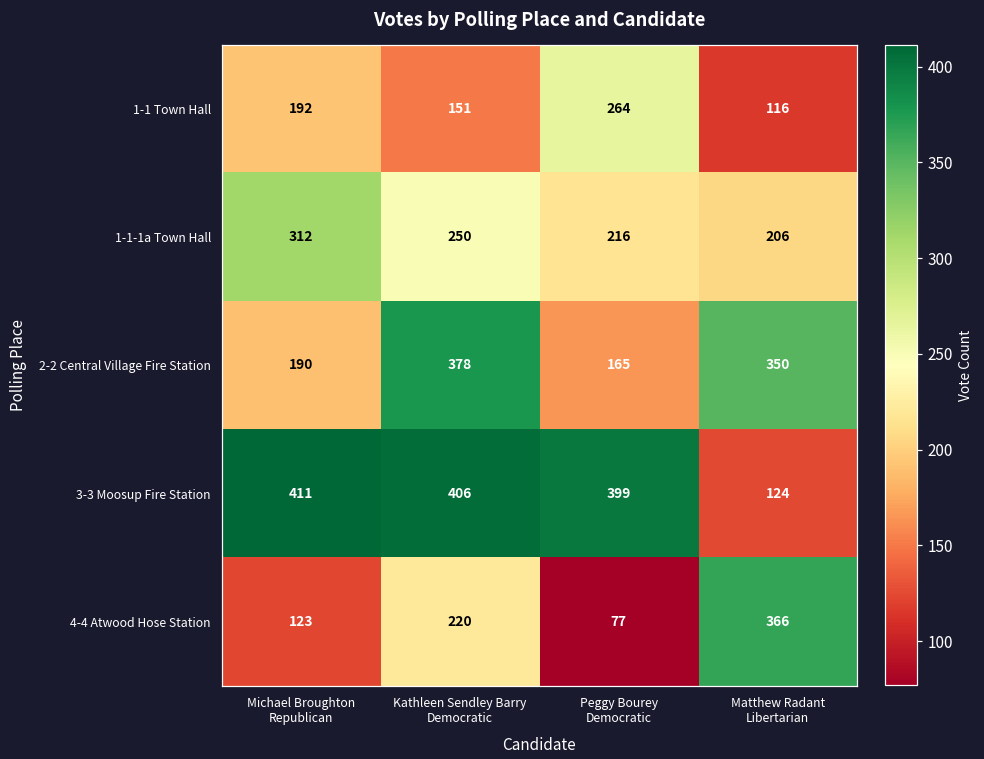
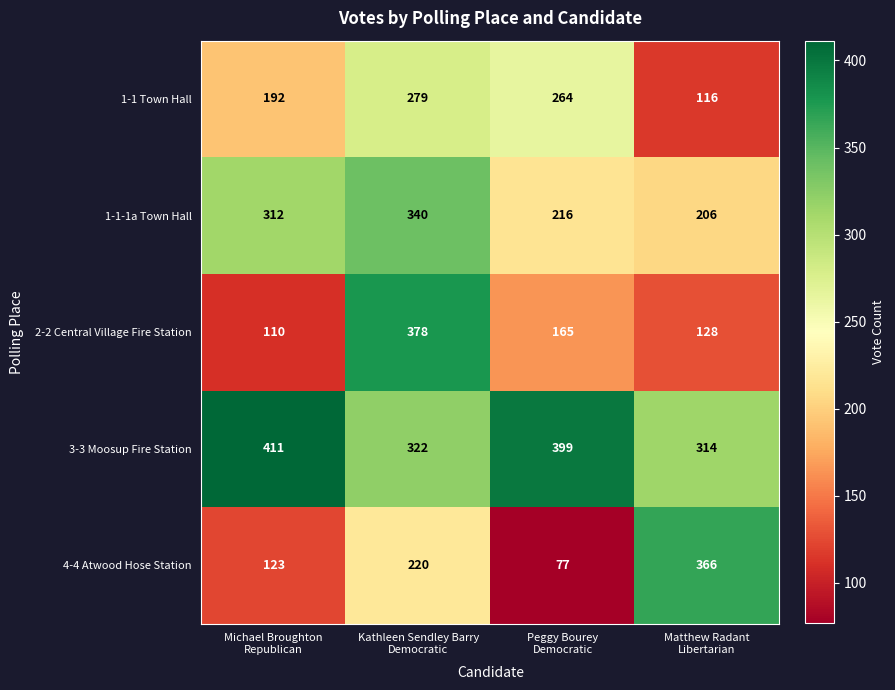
  {
    "1-1 Town Hall": {
      "Michael Broughton Republican": 192,
-     "Kathleen Sendley Barry Democratic": 151,
+     "Kathleen Sendley Barry Democratic": 279,
      "Peggy Bourey Democratic": 264,
      "Matthew Radant Libertarian": 116
    },
    "1-1-1a Town Hall": {
      "Michael Broughton Republican": 312,
-     "Kathleen Sendley Barry Democratic": 250,
+     "Kathleen Sendley Barry Democratic": 340,
      "Peggy Bourey Democratic": 216,
      "Matthew Radant Libertarian": 206
    },
    "2-2 Central Village Fire Station": {
-     "Michael Broughton Republican": 190,
+     "Michael Broughton Republican": 110,
      "Kathleen Sendley Barry Democratic": 378,
      "Peggy Bourey Democratic": 165,
-     "Matthew Radant Libertarian": 350
+     "Matthew Radant Libertarian": 128
    },
    "3-3 Moosup Fire Station": {
      "Michael Broughton Republican": 411,
-     "Kathleen Sendley Barry Democratic": 406,
+     "Kathleen Sendley Barry Democratic": 322,
      "Peggy Bourey Democratic": 399,
-     "Matthew Radant Libertarian": 124
+     "Matthew Radant Libertarian": 314
    },
    "4-4 Atwood Hose Station": {
      "Michael Broughton Republican": 123,
      "Kathleen Sendley Barry Democratic": 220,
      "Peggy Bourey Democratic": 77,
      "Matthew Radant Libertarian": 366
    }
  }
